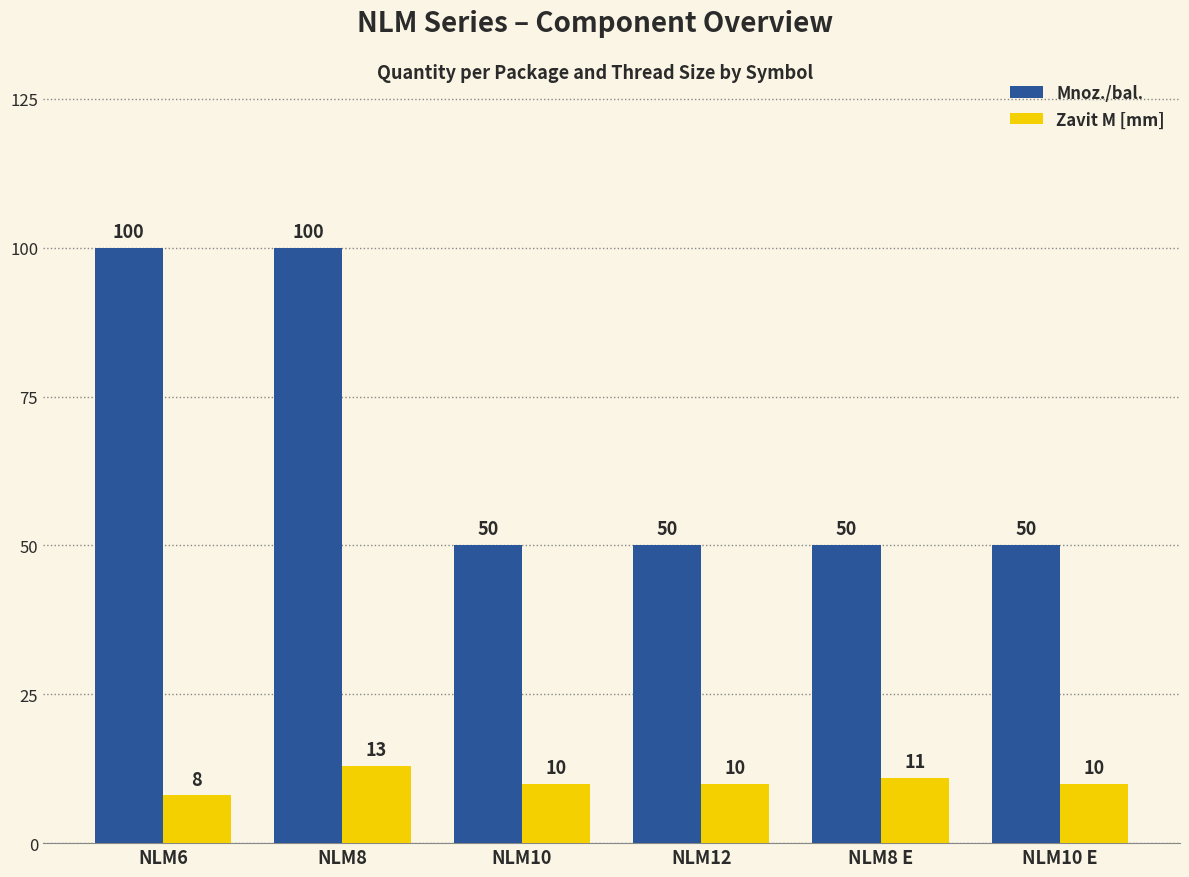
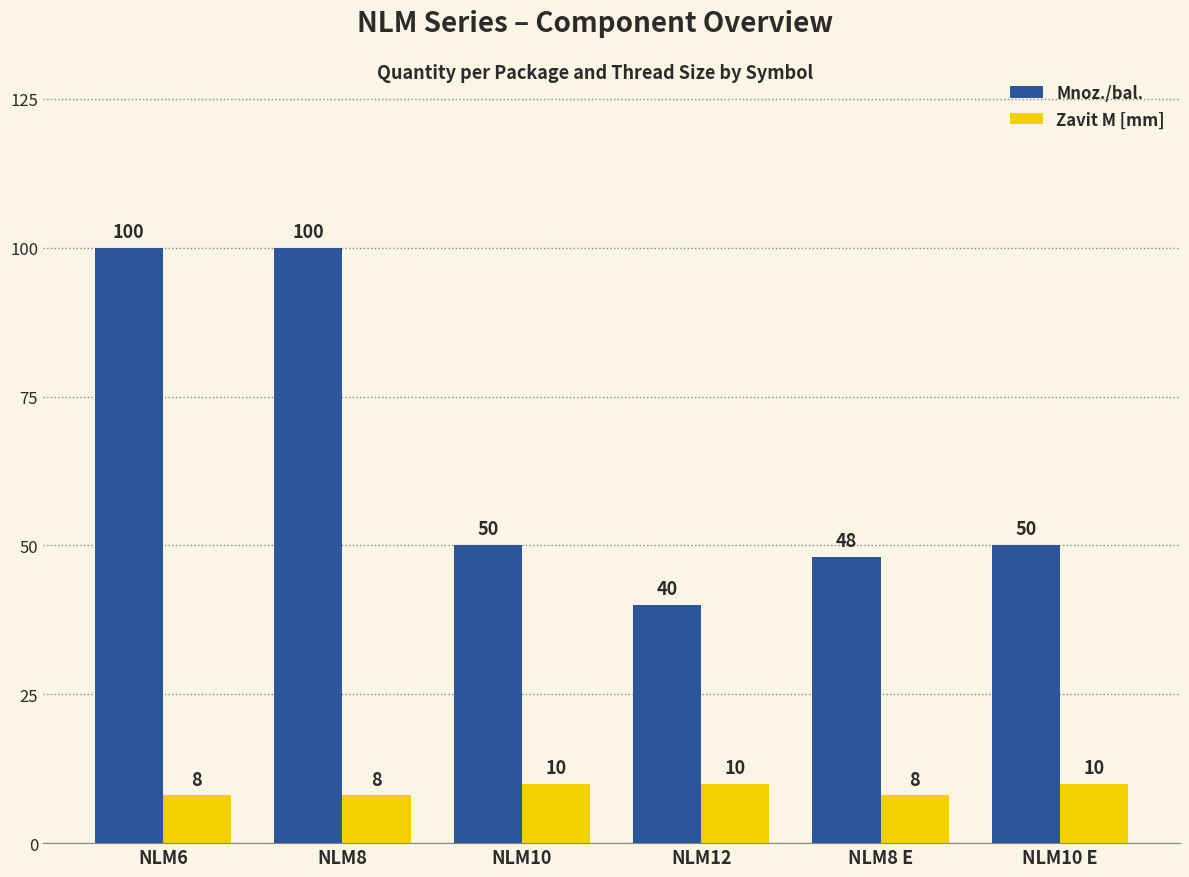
  {
    "Mnoz./bal.": {
      "NLM6": 100,
      "NLM8": 100,
      "NLM10": 50,
-     "NLM12": 50,
-     "NLM8 E": 50,
+     "NLM12": 40,
+     "NLM8 E": 48,
      "NLM10 E": 50
    },
    "Zavit M [mm]": {
      "NLM6": 8,
-     "NLM8": 13,
+     "NLM8": 8,
      "NLM10": 10,
      "NLM12": 10,
-     "NLM8 E": 11,
+     "NLM8 E": 8,
      "NLM10 E": 10
    }
  }
